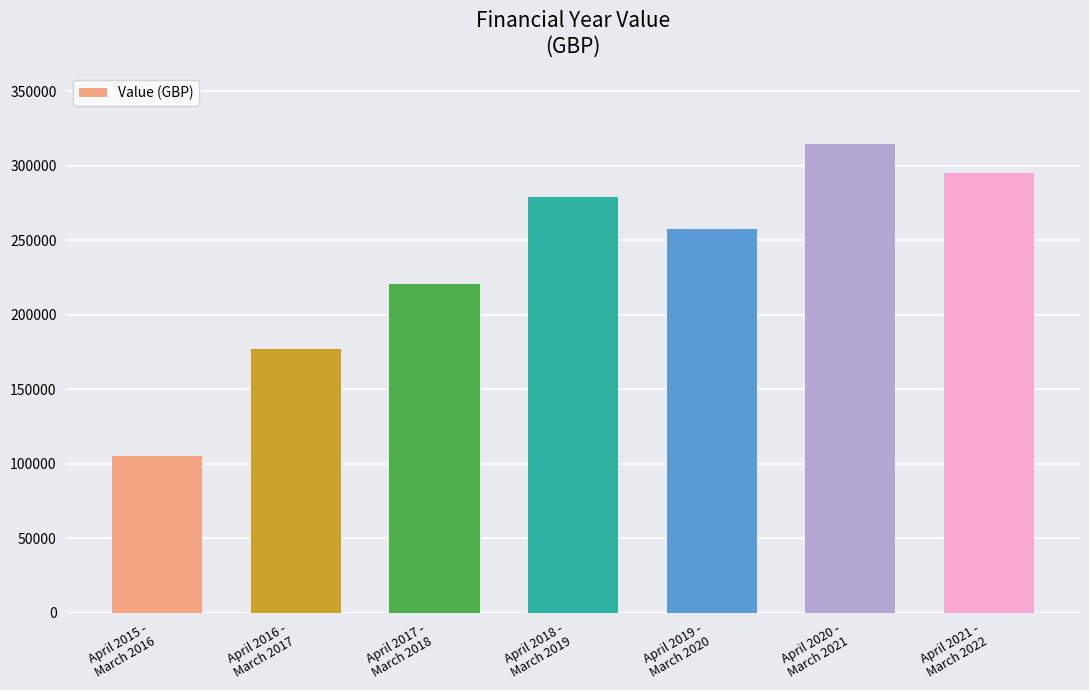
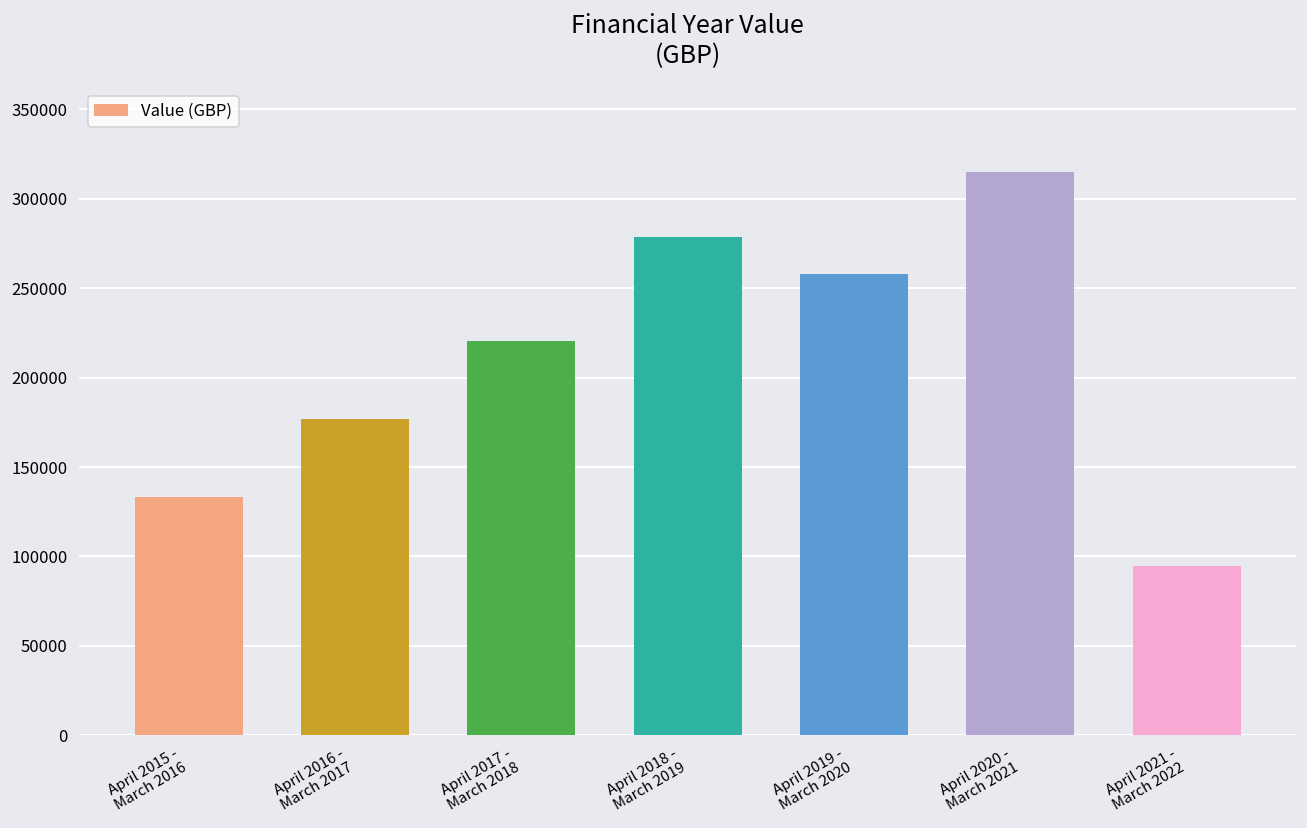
  {
-   "April 2015 - March 2016": 105000,
+   "April 2015 - March 2016": 133000,
    "April 2016 - March 2017": 177000,
    "April 2017 - March 2018": 220000,
    "April 2018 - March 2019": 279000,
    "April 2019 - March 2020": 258000,
    "April 2020 - March 2021": 315000,
-   "April 2021 - March 2022": 295000
+   "April 2021 - March 2022": 95000
  }
